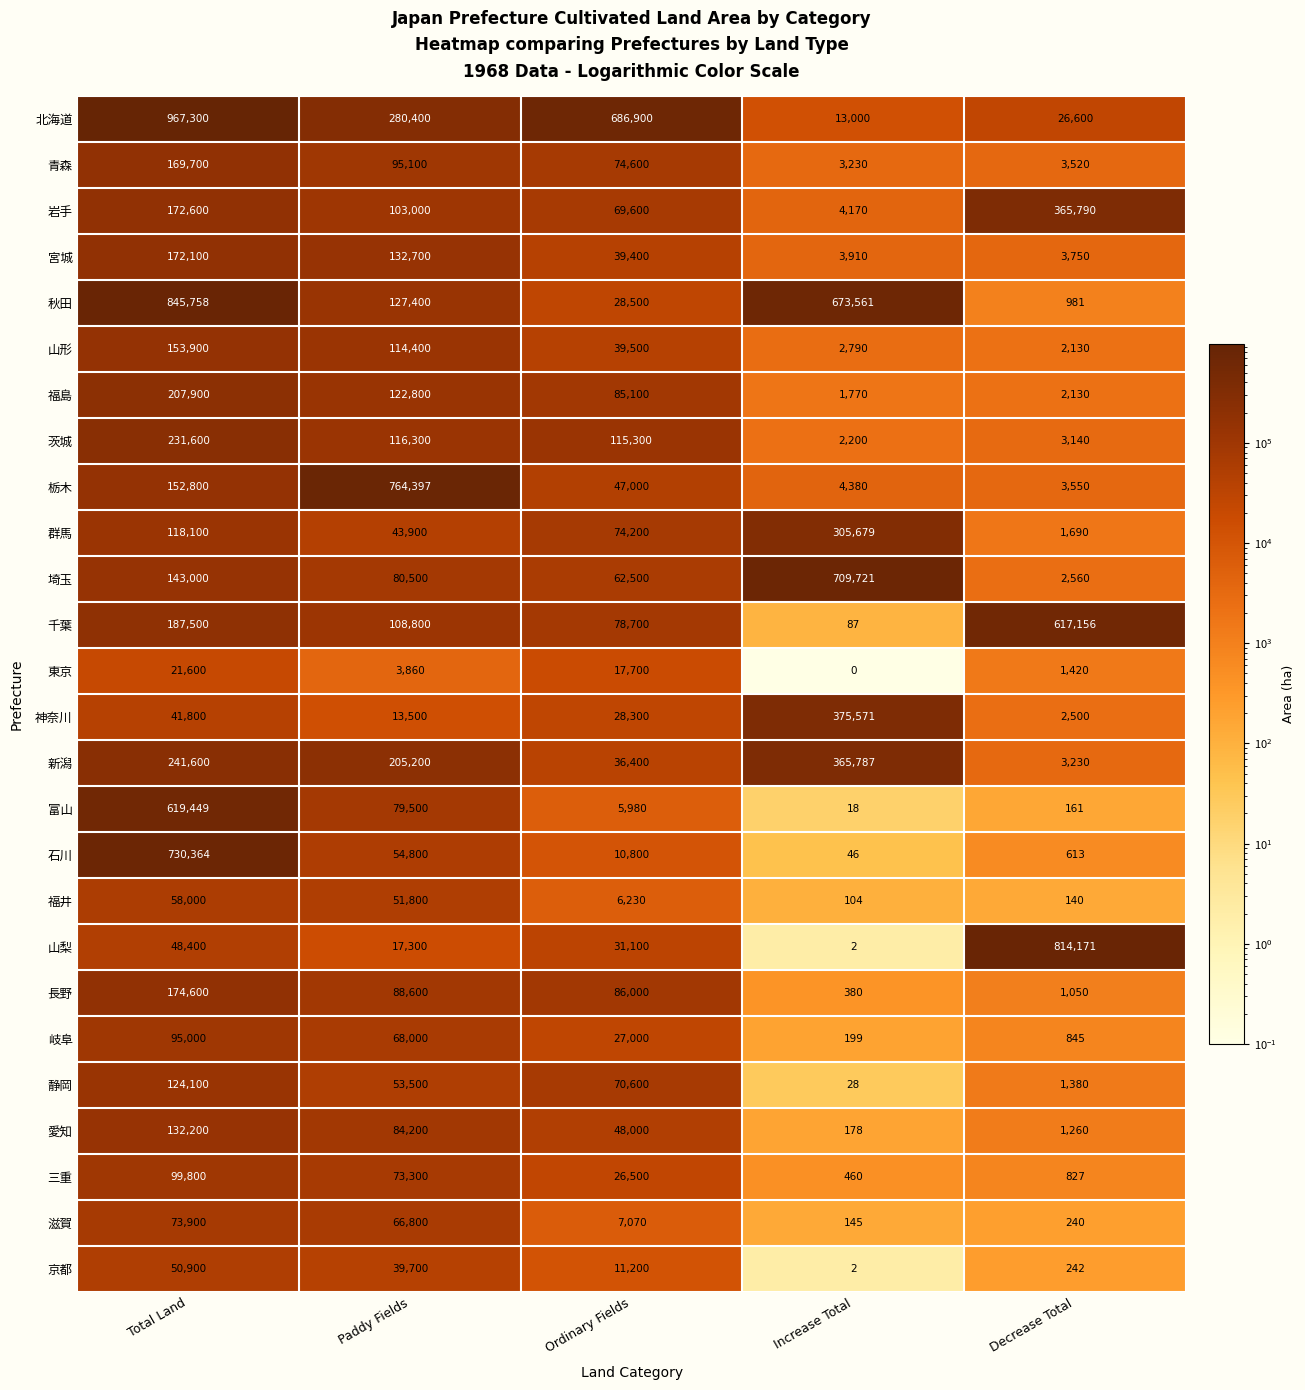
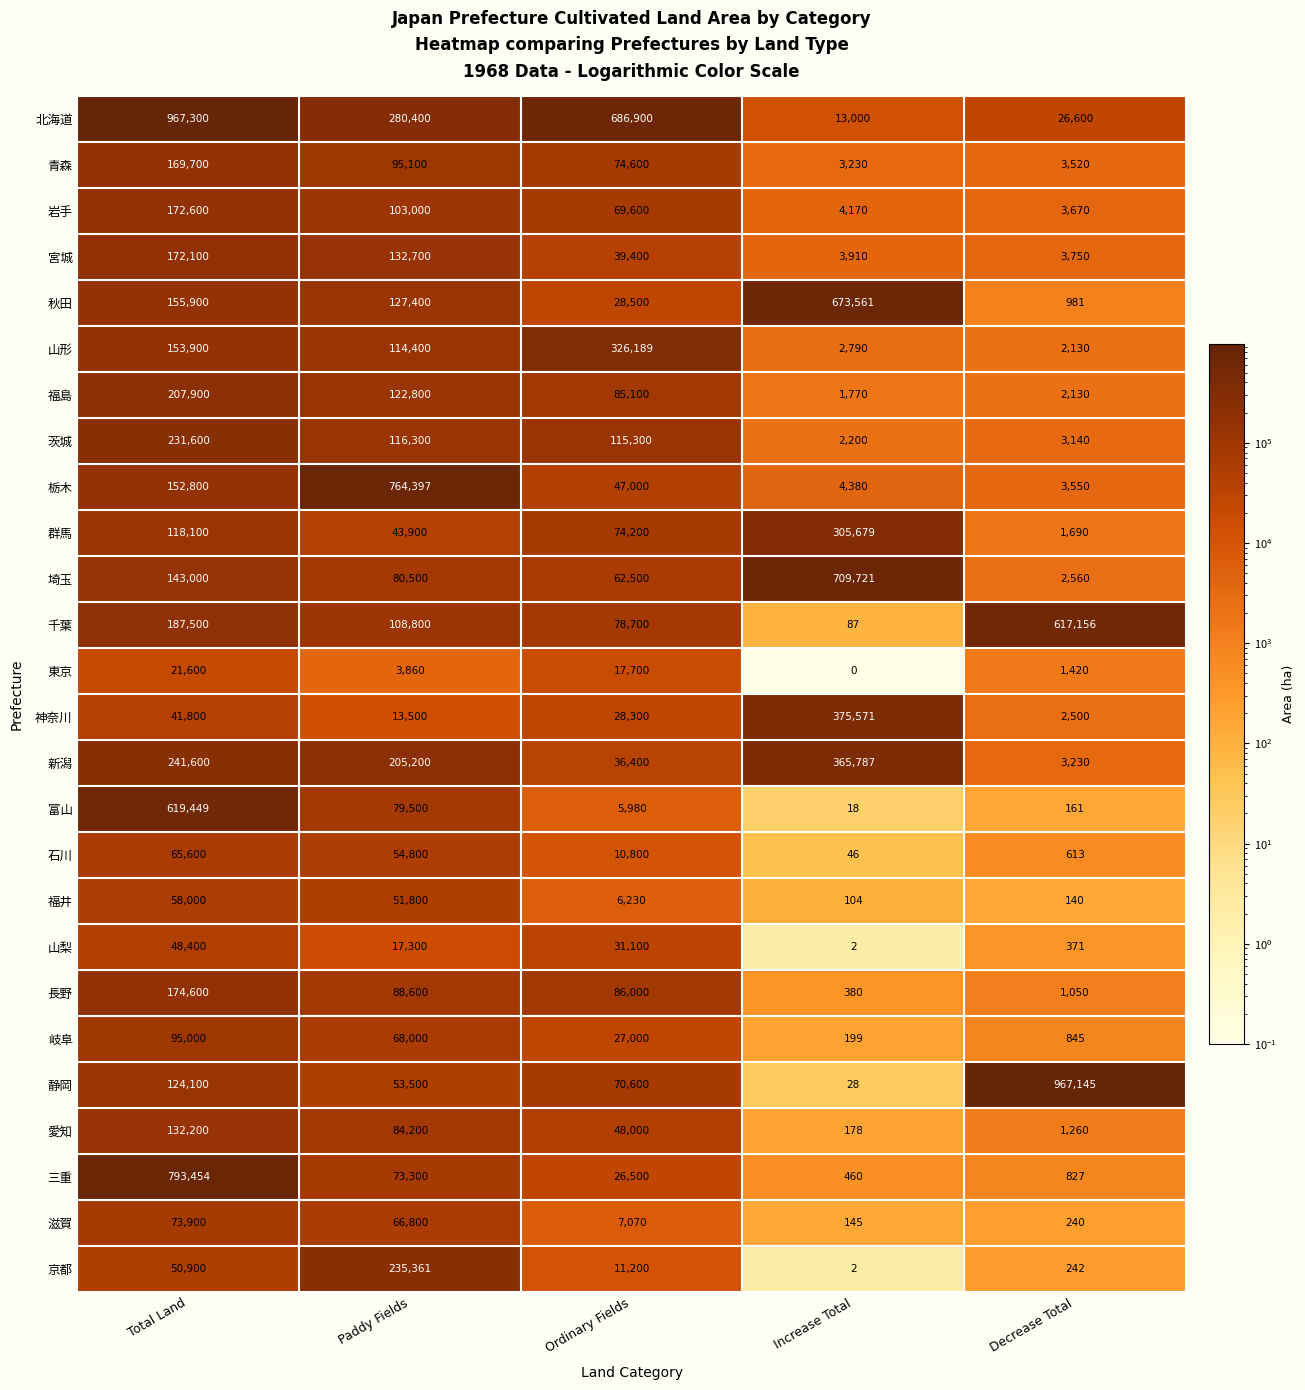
  {
    "北海道": {
      "Total Land": "967,300",
      "Paddy Fields": "280,400",
      "Ordinary Fields": "686,900",
      "Increase Total": "13,000",
      "Decrease Total": "26,600"
    },
    "青森": {
      "Total Land": "169,700",
      "Paddy Fields": "95,100",
      "Ordinary Fields": "74,600",
      "Increase Total": "3,230",
      "Decrease Total": "3,520"
    },
    "岩手": {
      "Total Land": "172,600",
      "Paddy Fields": "103,000",
      "Ordinary Fields": "69,600",
      "Increase Total": "4,170",
-     "Decrease Total": "365,790"
+     "Decrease Total": "3,670"
    },
    "宮城": {
      "Total Land": "172,100",
      "Paddy Fields": "132,700",
      "Ordinary Fields": "39,400",
      "Increase Total": "3,910",
      "Decrease Total": "3,750"
    },
    "秋田": {
-     "Total Land": "845,758",
+     "Total Land": "155,900",
      "Paddy Fields": "127,400",
      "Ordinary Fields": "28,500",
      "Increase Total": "673,561",
      "Decrease Total": "981"
    },
    "山形": {
      "Total Land": "153,900",
      "Paddy Fields": "114,400",
-     "Ordinary Fields": "39,500",
+     "Ordinary Fields": "326,189",
      "Increase Total": "2,790",
      "Decrease Total": "2,130"
    },
    "福島": {
      "Total Land": "207,900",
      "Paddy Fields": "122,800",
      "Ordinary Fields": "85,100",
      "Increase Total": "1,770",
      "Decrease Total": "2,130"
    },
    "茨城": {
      "Total Land": "231,600",
      "Paddy Fields": "116,300",
      "Ordinary Fields": "115,300",
      "Increase Total": "2,200",
      "Decrease Total": "3,140"
    },
    "栃木": {
      "Total Land": "152,800",
      "Paddy Fields": "764,397",
      "Ordinary Fields": "47,000",
      "Increase Total": "4,380",
      "Decrease Total": "3,550"
    },
    "群馬": {
      "Total Land": "118,100",
      "Paddy Fields": "43,900",
      "Ordinary Fields": "74,200",
      "Increase Total": "305,679",
      "Decrease Total": "1,690"
    },
    "埼玉": {
      "Total Land": "143,000",
      "Paddy Fields": "80,500",
      "Ordinary Fields": "62,500",
      "Increase Total": "709,721",
      "Decrease Total": "2,560"
    },
    "千葉": {
      "Total Land": "187,500",
      "Paddy Fields": "108,800",
      "Ordinary Fields": "78,700",
      "Increase Total": "87",
      "Decrease Total": "617,156"
    },
    "東京": {
      "Total Land": "21,600",
      "Paddy Fields": "3,860",
      "Ordinary Fields": "17,700",
      "Increase Total": "0",
      "Decrease Total": "1,420"
    },
    "神奈川": {
      "Total Land": "41,800",
      "Paddy Fields": "13,500",
      "Ordinary Fields": "28,300",
      "Increase Total": "375,571",
      "Decrease Total": "2,500"
    },
    "新潟": {
      "Total Land": "241,600",
      "Paddy Fields": "205,200",
      "Ordinary Fields": "36,400",
      "Increase Total": "365,787",
      "Decrease Total": "3,230"
    },
    "富山": {
      "Total Land": "619,449",
      "Paddy Fields": "79,500",
      "Ordinary Fields": "5,980",
      "Increase Total": "18",
      "Decrease Total": "161"
    },
    "石川": {
-     "Total Land": "730,364",
+     "Total Land": "65,600",
      "Paddy Fields": "54,800",
      "Ordinary Fields": "10,800",
      "Increase Total": "46",
      "Decrease Total": "613"
    },
    "福井": {
      "Total Land": "58,000",
      "Paddy Fields": "51,800",
      "Ordinary Fields": "6,230",
      "Increase Total": "104",
      "Decrease Total": "140"
    },
    "山梨": {
      "Total Land": "48,400",
      "Paddy Fields": "17,300",
      "Ordinary Fields": "31,100",
      "Increase Total": "2",
-     "Decrease Total": "814,171"
+     "Decrease Total": "371"
    },
    "長野": {
      "Total Land": "174,600",
      "Paddy Fields": "88,600",
      "Ordinary Fields": "86,000",
      "Increase Total": "380",
      "Decrease Total": "1,050"
    },
    "岐阜": {
      "Total Land": "95,000",
      "Paddy Fields": "68,000",
      "Ordinary Fields": "27,000",
      "Increase Total": "199",
      "Decrease Total": "845"
    },
    "静岡": {
      "Total Land": "124,100",
      "Paddy Fields": "53,500",
      "Ordinary Fields": "70,600",
      "Increase Total": "28",
-     "Decrease Total": "1,380"
+     "Decrease Total": "967,145"
    },
    "愛知": {
      "Total Land": "132,200",
      "Paddy Fields": "84,200",
      "Ordinary Fields": "48,000",
      "Increase Total": "178",
      "Decrease Total": "1,260"
    },
    "三重": {
-     "Total Land": "99,800",
+     "Total Land": "793,454",
      "Paddy Fields": "73,300",
      "Ordinary Fields": "26,500",
      "Increase Total": "460",
      "Decrease Total": "827"
    },
    "滋賀": {
      "Total Land": "73,900",
      "Paddy Fields": "66,800",
      "Ordinary Fields": "7,070",
      "Increase Total": "145",
      "Decrease Total": "240"
    },
    "京都": {
      "Total Land": "50,900",
-     "Paddy Fields": "39,700",
+     "Paddy Fields": "235,361",
      "Ordinary Fields": "11,200",
      "Increase Total": "2",
      "Decrease Total": "242"
    }
  }
